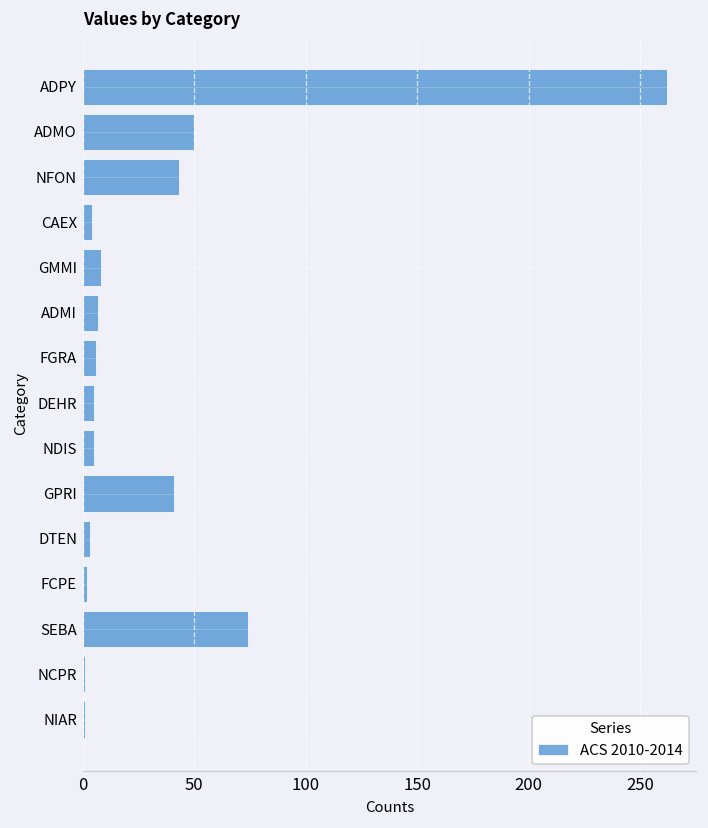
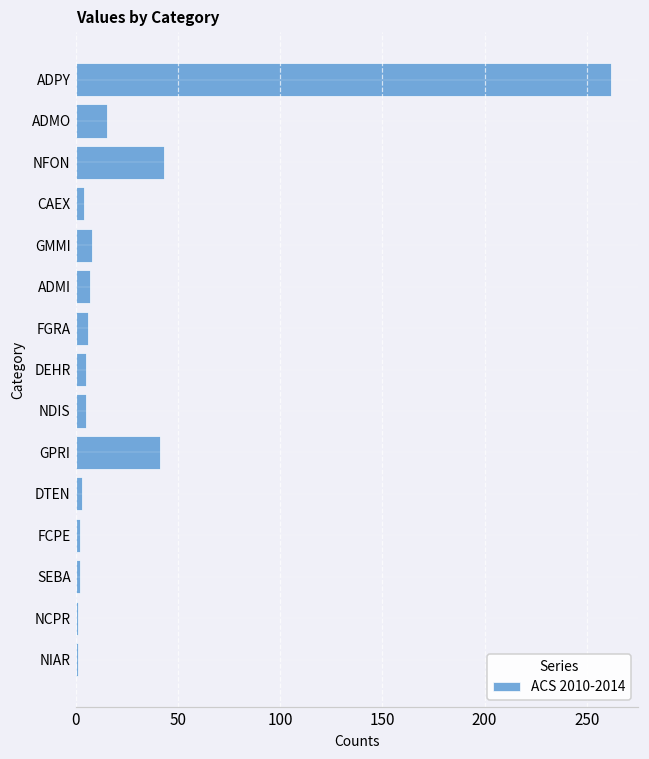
  {
    "ADPY": 262,
-   "ADMO": 50,
+   "ADMO": 15,
    "NFON": 43,
    "CAEX": 4,
    "GMMI": 8,
    "ADMI": 7,
    "FGRA": 6,
    "DEHR": 5,
    "NDIS": 5,
    "GPRI": 41,
    "DTEN": 3,
    "FCPE": 2,
-   "SEBA": 74
+   "SEBA": 2
  }
